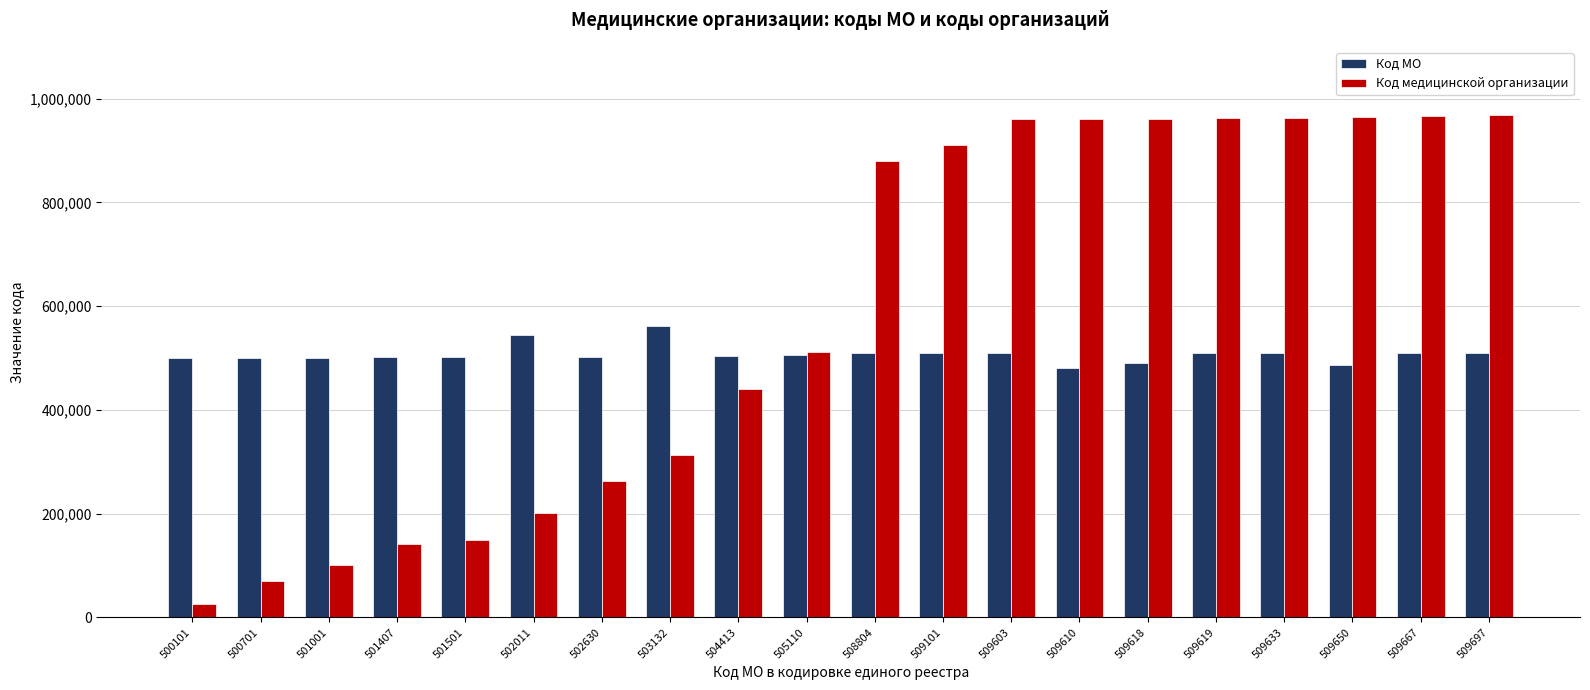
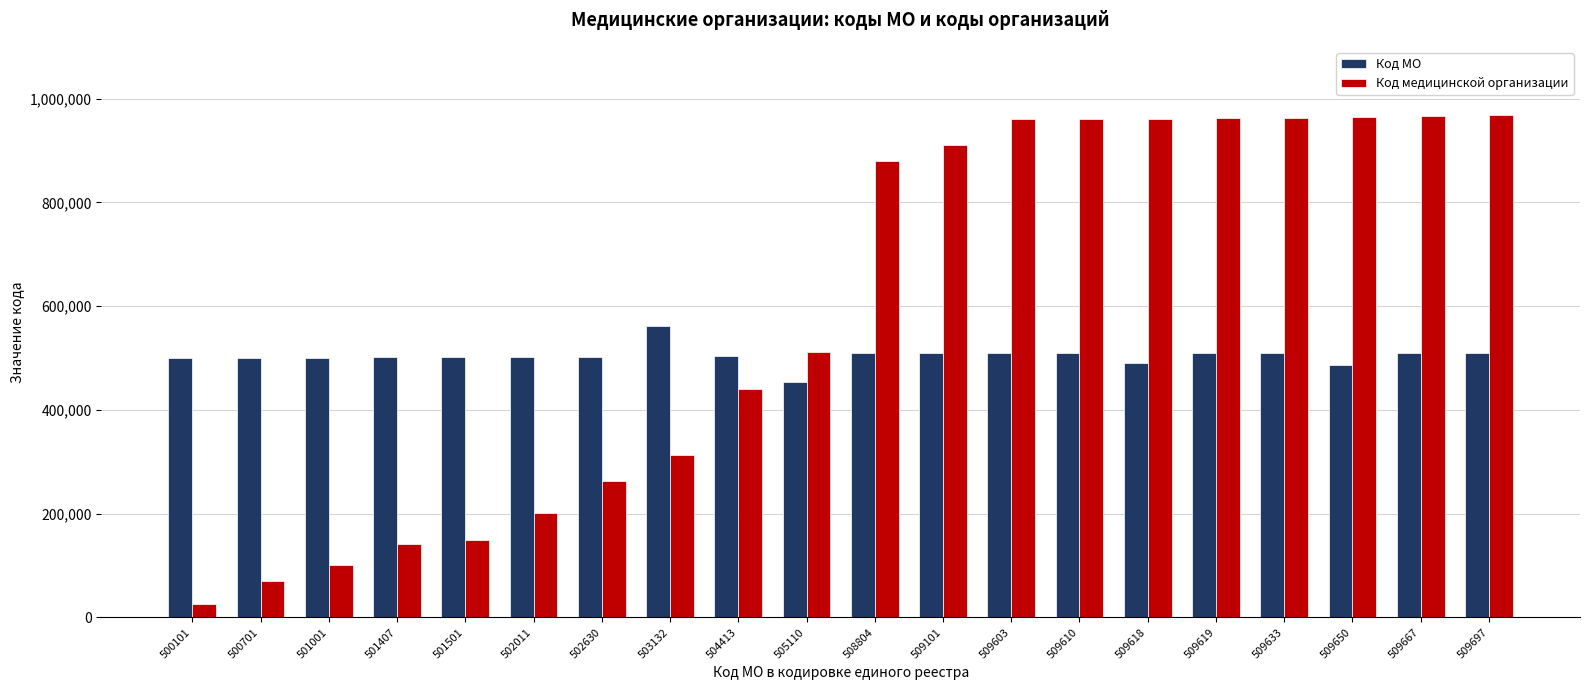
  {
    "Код МО": {
      "500101": "500,000",
      "500701": "500,000",
      "501001": "500,000",
      "501407": "500,000",
      "501501": "500,000",
-     "502011": "540,000",
+     "502011": "500,000",
      "502630": "500,000",
      "503132": "560,000",
      "504413": "500,000",
-     "505110": "510,000",
+     "505110": "450,000",
      "508804": "510,000",
      "509101": "510,000",
      "509603": "510,000",
-     "509610": "480,000",
+     "509610": "510,000",
      "509618": "490,000",
      "509619": "510,000",
      "509633": "510,000",
      "509650": "490,000",
      "509667": "510,000",
      "509697": "510,000"
    },
    "Код медицинской организации": {
      "500101": "30,000",
      "500701": "70,000",
      "501001": "100,000",
      "501407": "140,000",
      "501501": "150,000",
      "502011": "200,000",
      "502630": "260,000",
      "503132": "310,000",
      "504413": "440,000",
      "505110": "510,000",
      "508804": "880,000",
      "509101": "910,000",
      "509603": "960,000",
      "509610": "960,000",
      "509618": "960,000",
      "509619": "960,000",
      "509633": "960,000",
      "509650": "960,000",
      "509667": "970,000",
      "509697": "970,000"
    }
  }
